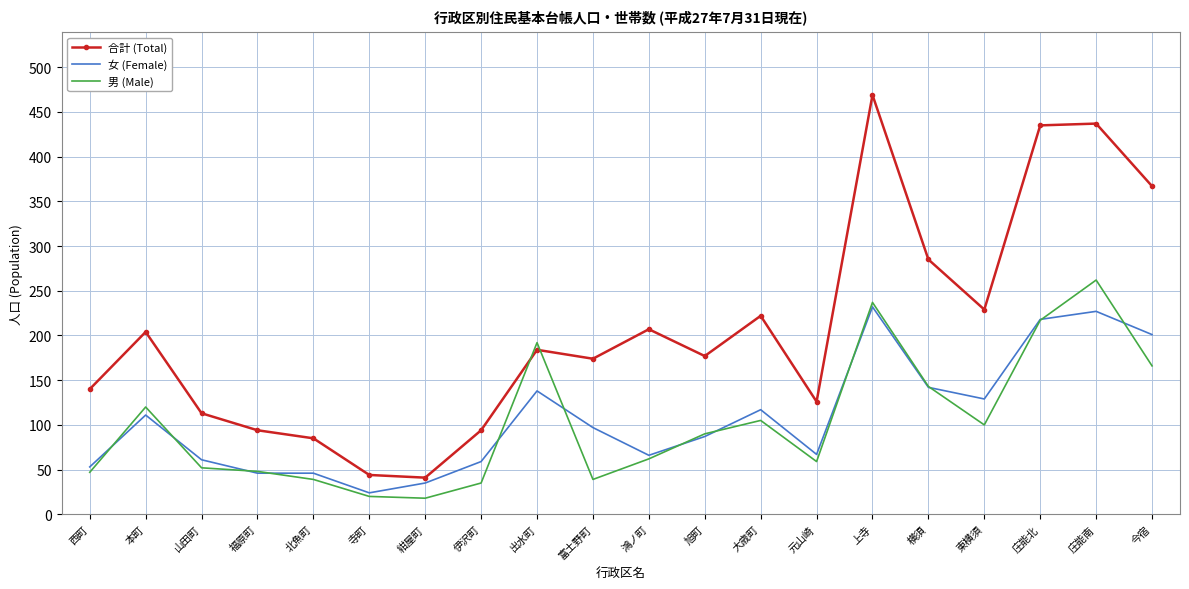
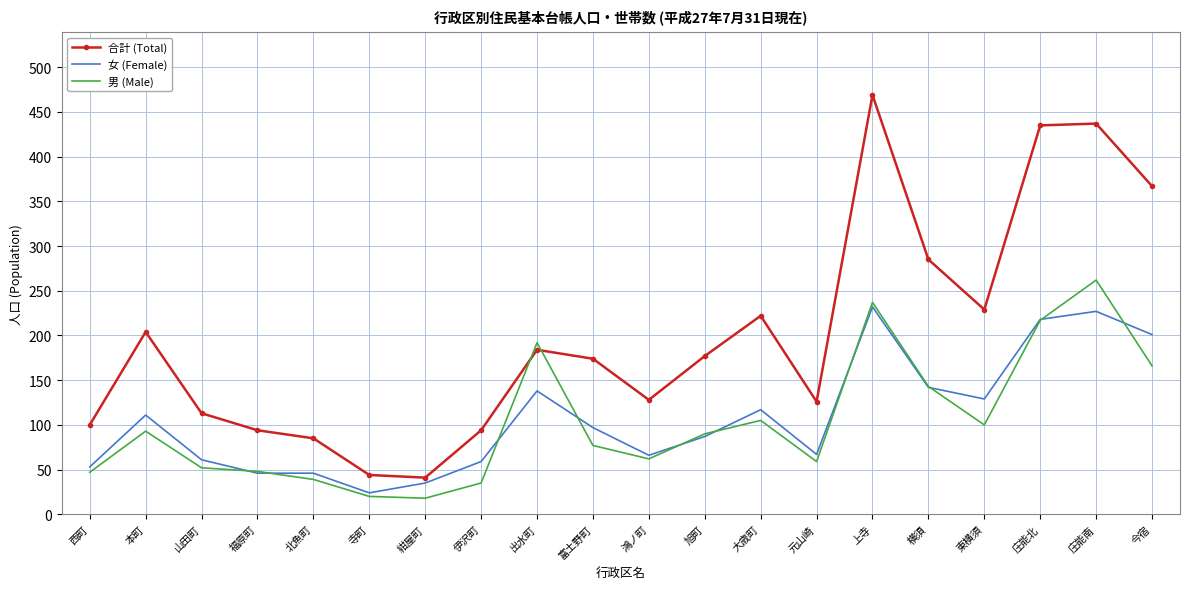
  {
    "合計 (Total)": {
-     "西町": 140,
+     "西町": 100,
      "本町": 200,
      "山田町": 110,
      "福原町": 90,
      "北魚町": 90,
      "寺町": 40,
      "紺屋町": 40,
      "伊沢町": 90,
      "出水町": 180,
      "富土野町": 170,
-     "鴻ノ町": 210,
+     "鴻ノ町": 130,
      "旭町": 180,
      "大歳町": 220,
      "元山崎": 130,
      "上寺": 470,
      "横須": 290,
      "東横須": 230,
      "庄能北": 440,
      "庄能南": 440,
      "今宿": 370
    },
    "女 (Female)": {
      "西町": 50,
      "本町": 110,
      "山田町": 60,
      "北魚町": 50,
      "寺町": 20,
      "紺屋町": 40,
      "伊沢町": 60,
      "出水町": 140,
      "富土野町": 100,
      "鴻ノ町": 70,
      "旭町": 90,
      "大歳町": 120,
      "元山崎": 70,
      "上寺": 230,
      "東横須": 130,
      "庄能南": 230,
      "今宿": 200
    },
    "男 (Male)": {
      "西町": 50,
-     "本町": 120,
+     "本町": 90,
      "山田町": 50,
      "北魚町": 40,
      "寺町": 20,
      "紺屋町": 20,
      "伊沢町": 40,
      "出水町": 190,
-     "富土野町": 40,
+     "富土野町": 80,
      "鴻ノ町": 60,
      "旭町": 90,
      "大歳町": 110,
      "元山崎": 60,
      "上寺": 240,
      "東横須": 100,
      "庄能南": 260,
      "今宿": 170
    }
  }
